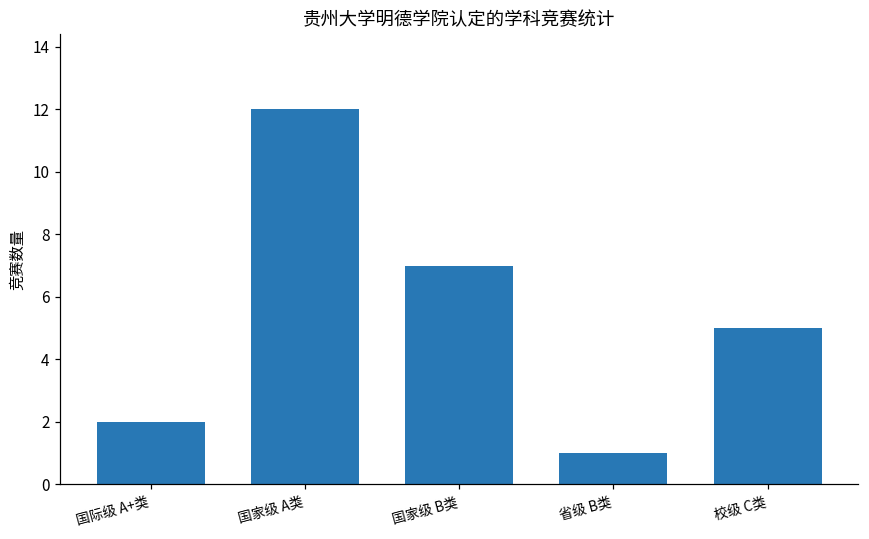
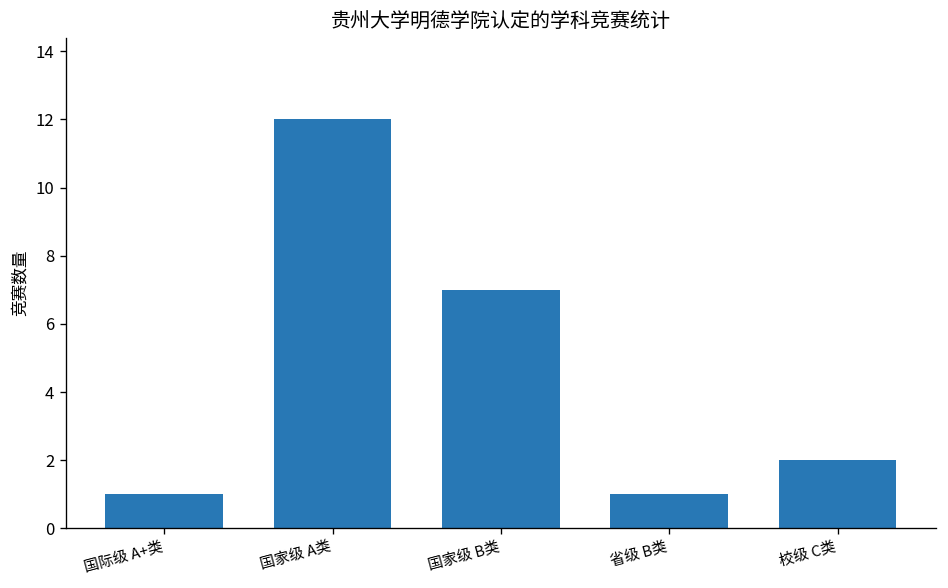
  {
-   "国际级 A+类": 2,
+   "国际级 A+类": 1,
    "国家级 A类": 12,
    "国家级 B类": 7,
    "省级 B类": 1,
-   "校级 C类": 5
+   "校级 C类": 2
  }
